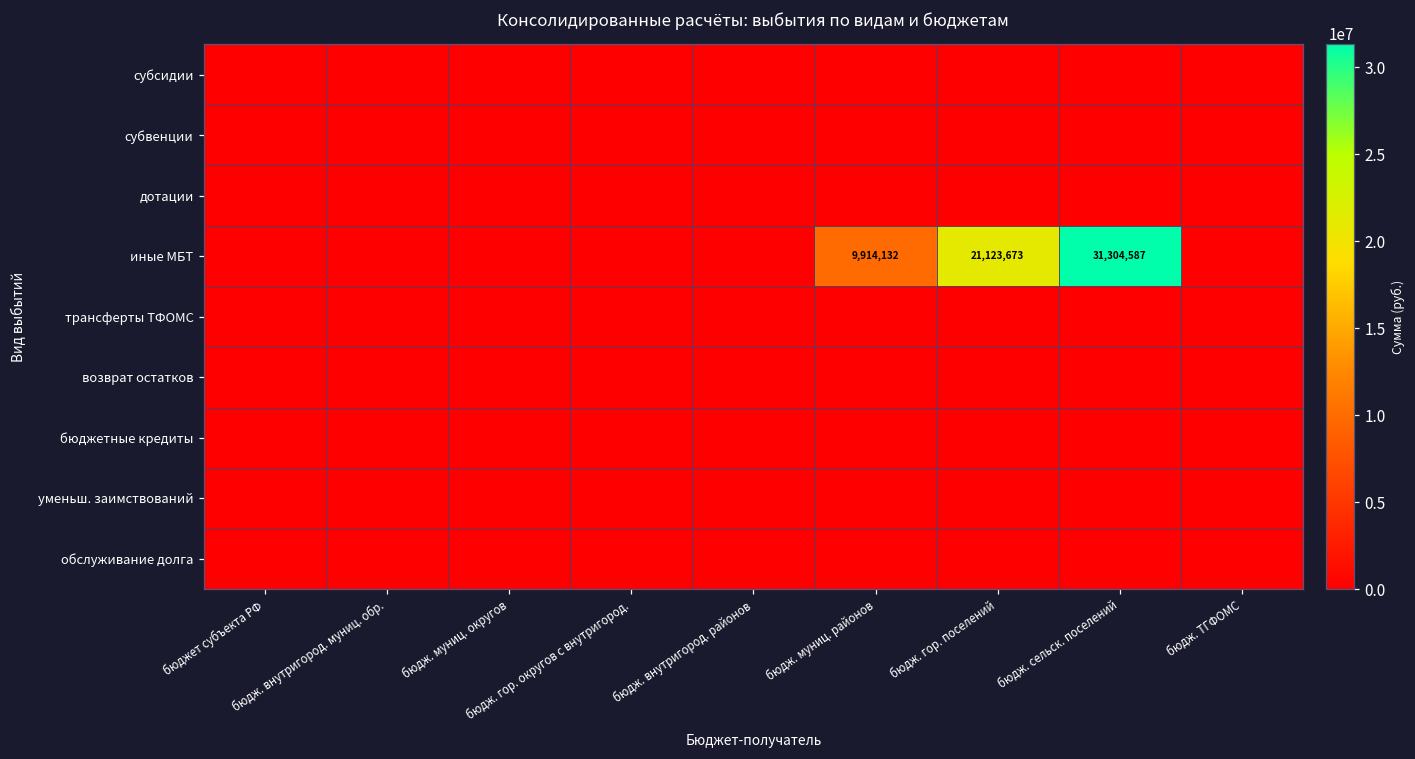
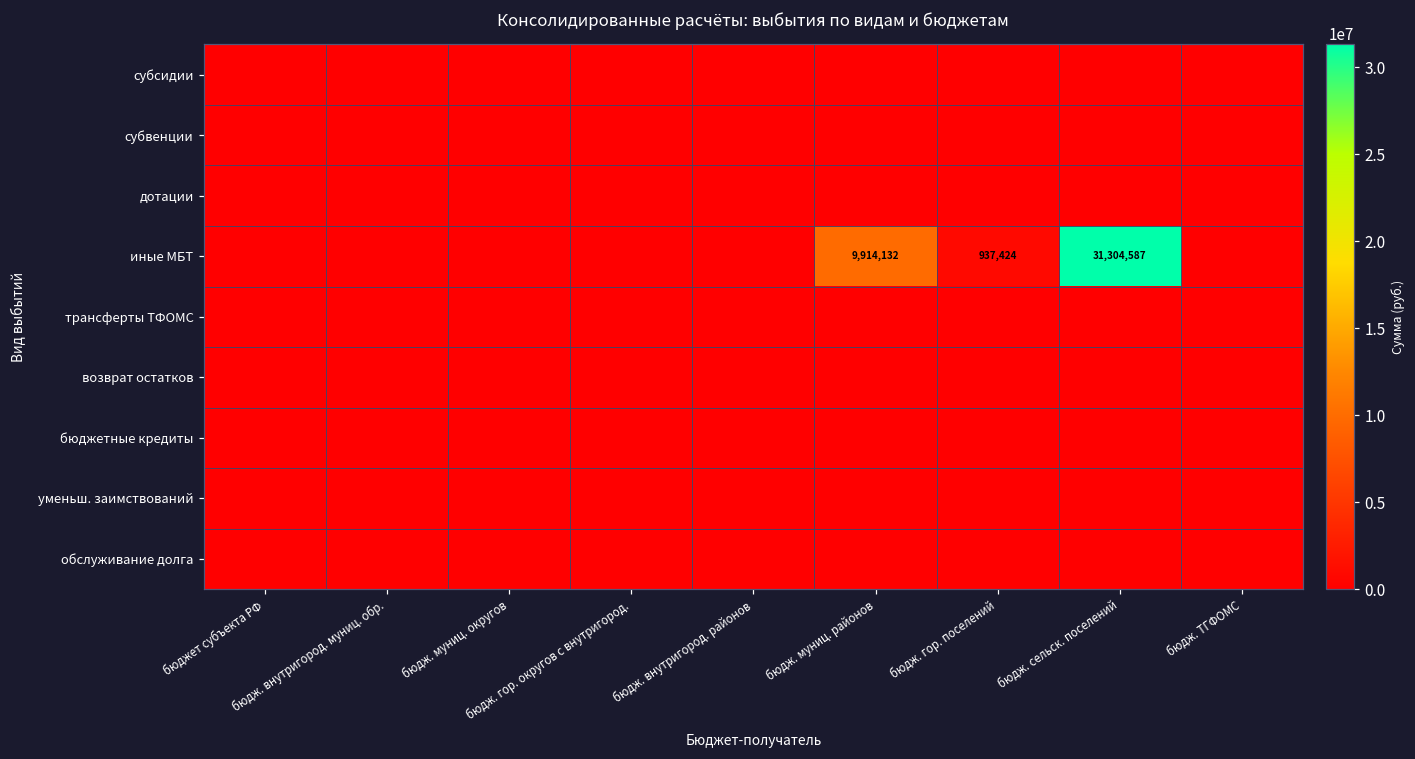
  {
    "иные МБТ": {
      "бюдж. муниц. районов": "9,914,132",
-     "бюдж. гор. поселений": "21,123,673",
+     "бюдж. гор. поселений": "937,424",
      "бюдж. сельск. поселений": "31,304,587"
    }
  }
